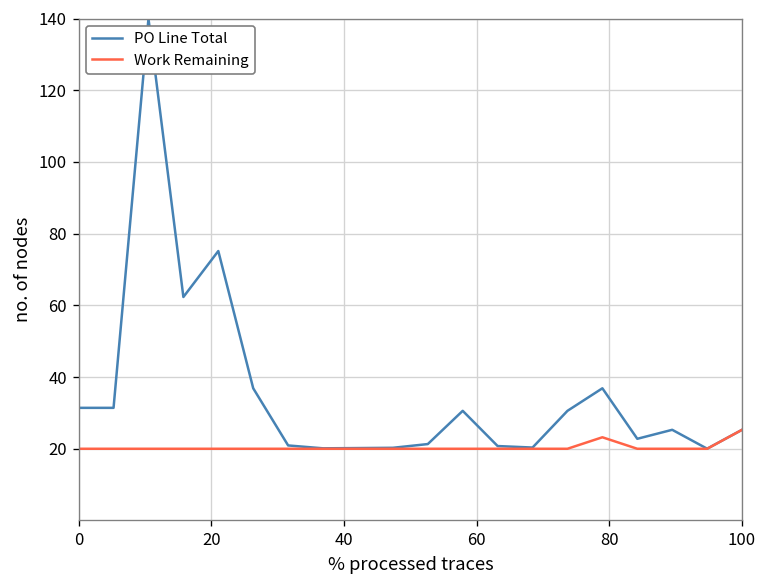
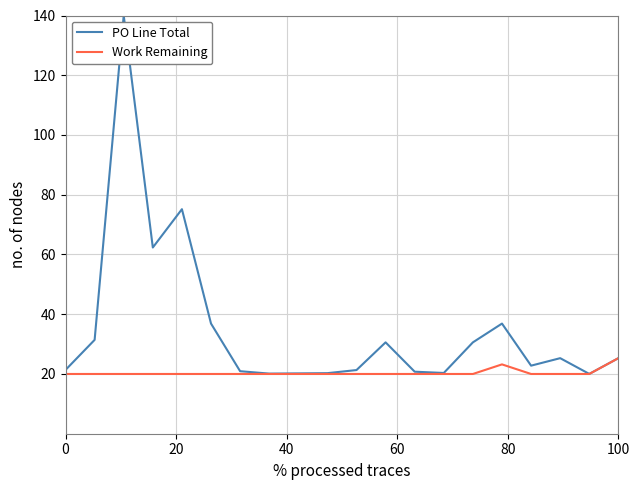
  {
    "PO Line Total": {
-     "0": 31
+     "0": 21
    },
    "Work Remaining": {
      "0": 20
    }
  }
